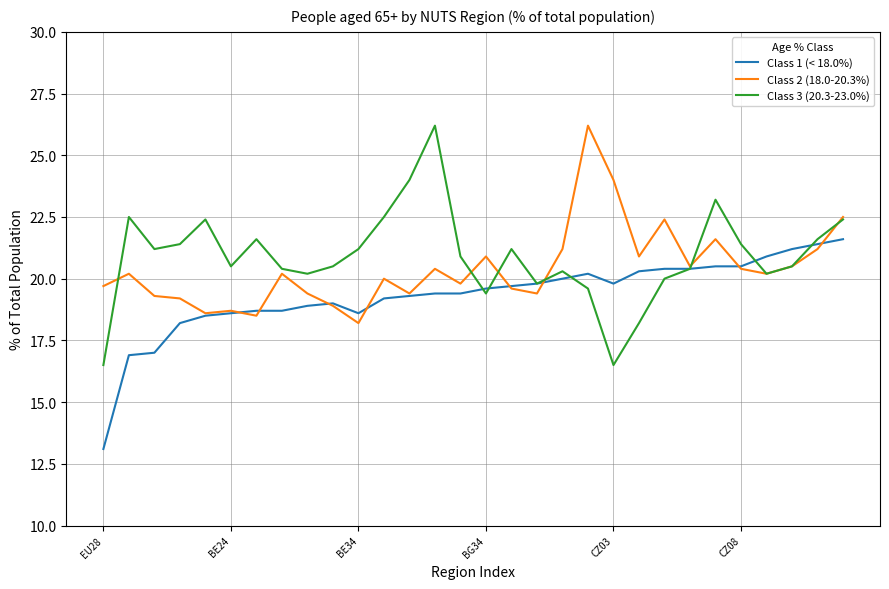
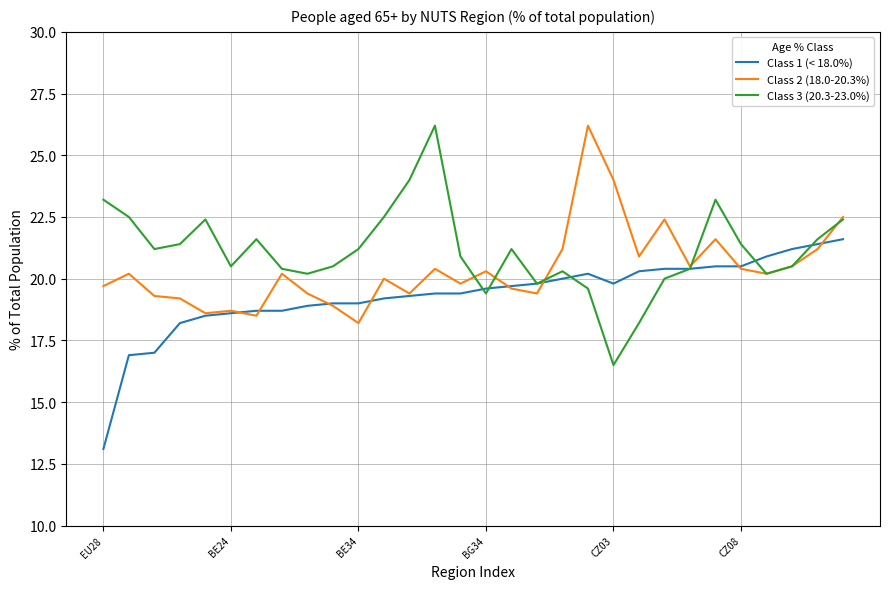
  {
    "Class 1 (< 18.0%)": {
      "EU28": 13.1,
-     "BE34": 18.6,
+     "BE34": 19.0,
      "BG34": 19.6,
      "CZ03": 19.8
    },
    "Class 2 (18.0-20.3%)": {
      "EU28": 19.7,
      "BE34": 18.2,
-     "BG34": 20.9,
+     "BG34": 20.3,
      "CZ03": 24.0
    },
    "Class 3 (20.3-23.0%)": {
-     "EU28": 16.5,
+     "EU28": 23.2,
      "BE24": 20.5,
      "BE34": 21.2,
      "BG34": 19.4,
      "CZ03": 16.5,
      "CZ08": 21.4
    }
  }
